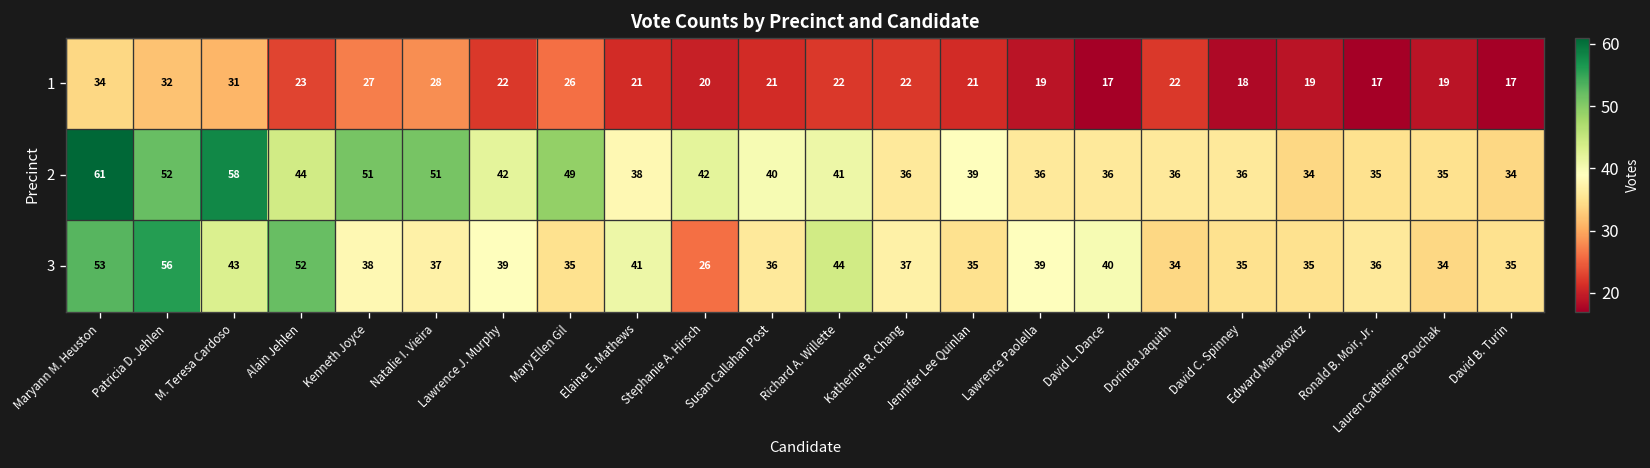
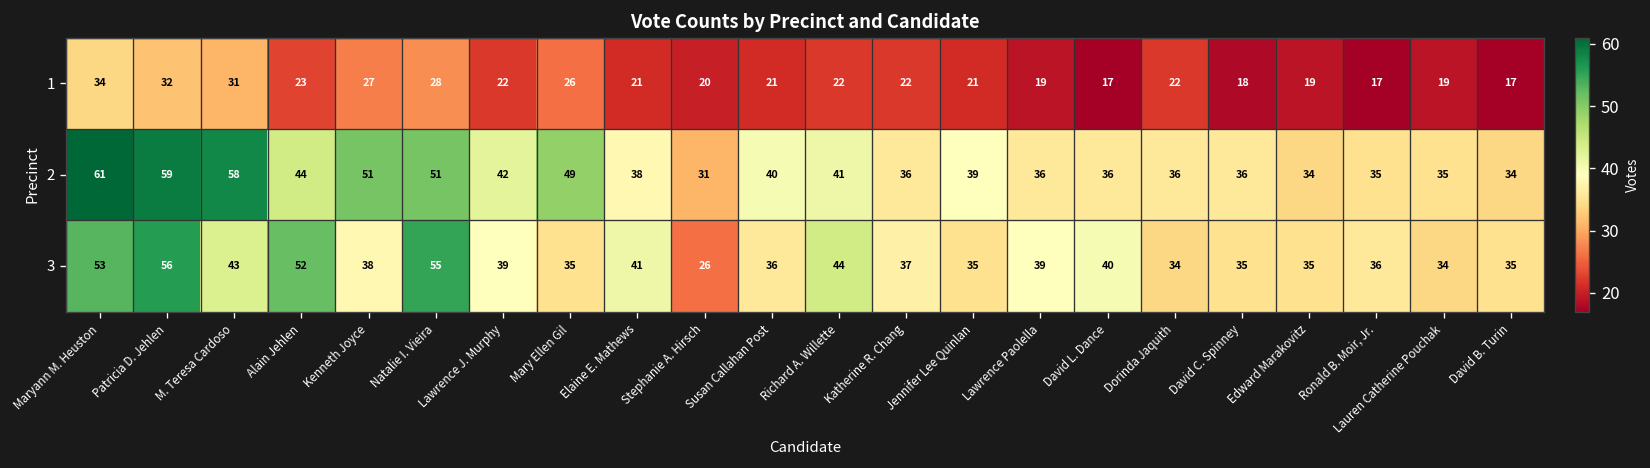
  {
    "1": {
      "Maryann M. Heuston": 34,
      "Patricia D. Jehlen": 32,
      "M. Teresa Cardoso": 31,
      "Alain Jehlen": 23,
      "Kenneth Joyce": 27,
      "Natalie I. Vieira": 28,
      "Lawrence J. Murphy": 22,
      "Mary Ellen Gil": 26,
      "Elaine E. Mathews": 21,
      "Stephanie A. Hirsch": 20,
      "Susan Callahan Post": 21,
      "Richard A. Willette": 22,
      "Katherine R. Chang": 22,
      "Jennifer Lee Quinlan": 21,
      "Lawrence Paolella": 19,
      "David L. Dance": 17,
      "Dorinda Jaquith": 22,
      "David C. Spinney": 18,
      "Edward Marakovitz": 19,
      "Ronald B. Moir, Jr.": 17,
      "Lauren Catherine Pouchak": 19,
      "David B. Turin": 17
    },
    "2": {
      "Maryann M. Heuston": 61,
-     "Patricia D. Jehlen": 52,
+     "Patricia D. Jehlen": 59,
      "M. Teresa Cardoso": 58,
      "Alain Jehlen": 44,
      "Kenneth Joyce": 51,
      "Natalie I. Vieira": 51,
      "Lawrence J. Murphy": 42,
      "Mary Ellen Gil": 49,
      "Elaine E. Mathews": 38,
-     "Stephanie A. Hirsch": 42,
+     "Stephanie A. Hirsch": 31,
      "Susan Callahan Post": 40,
      "Richard A. Willette": 41,
      "Katherine R. Chang": 36,
      "Jennifer Lee Quinlan": 39,
      "Lawrence Paolella": 36,
      "David L. Dance": 36,
      "Dorinda Jaquith": 36,
      "David C. Spinney": 36,
      "Edward Marakovitz": 34,
      "Ronald B. Moir, Jr.": 35,
      "Lauren Catherine Pouchak": 35,
      "David B. Turin": 34
    },
    "3": {
      "Maryann M. Heuston": 53,
      "Patricia D. Jehlen": 56,
      "M. Teresa Cardoso": 43,
      "Alain Jehlen": 52,
      "Kenneth Joyce": 38,
-     "Natalie I. Vieira": 37,
+     "Natalie I. Vieira": 55,
      "Lawrence J. Murphy": 39,
      "Mary Ellen Gil": 35,
      "Elaine E. Mathews": 41,
      "Stephanie A. Hirsch": 26,
      "Susan Callahan Post": 36,
      "Richard A. Willette": 44,
      "Katherine R. Chang": 37,
      "Jennifer Lee Quinlan": 35,
      "Lawrence Paolella": 39,
      "David L. Dance": 40,
      "Dorinda Jaquith": 34,
      "David C. Spinney": 35,
      "Edward Marakovitz": 35,
      "Ronald B. Moir, Jr.": 36,
      "Lauren Catherine Pouchak": 34,
      "David B. Turin": 35
    }
  }
